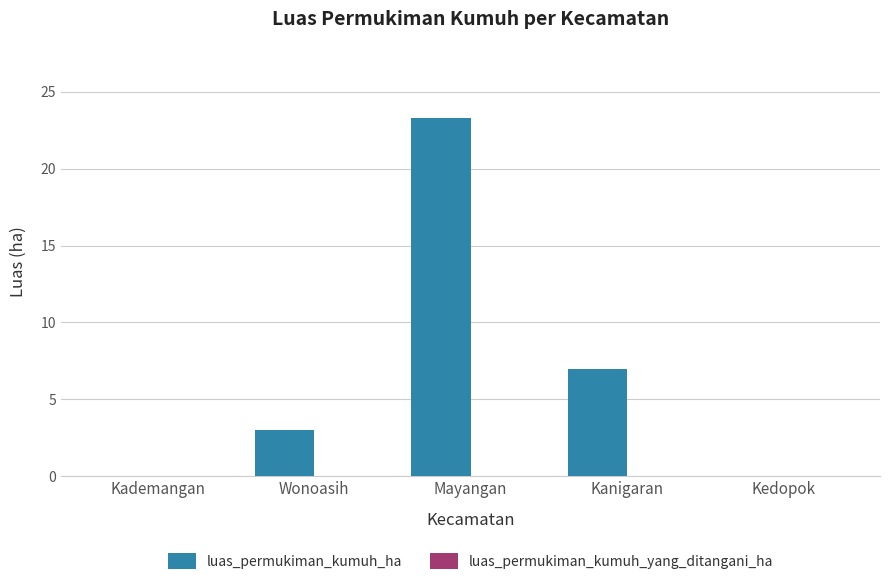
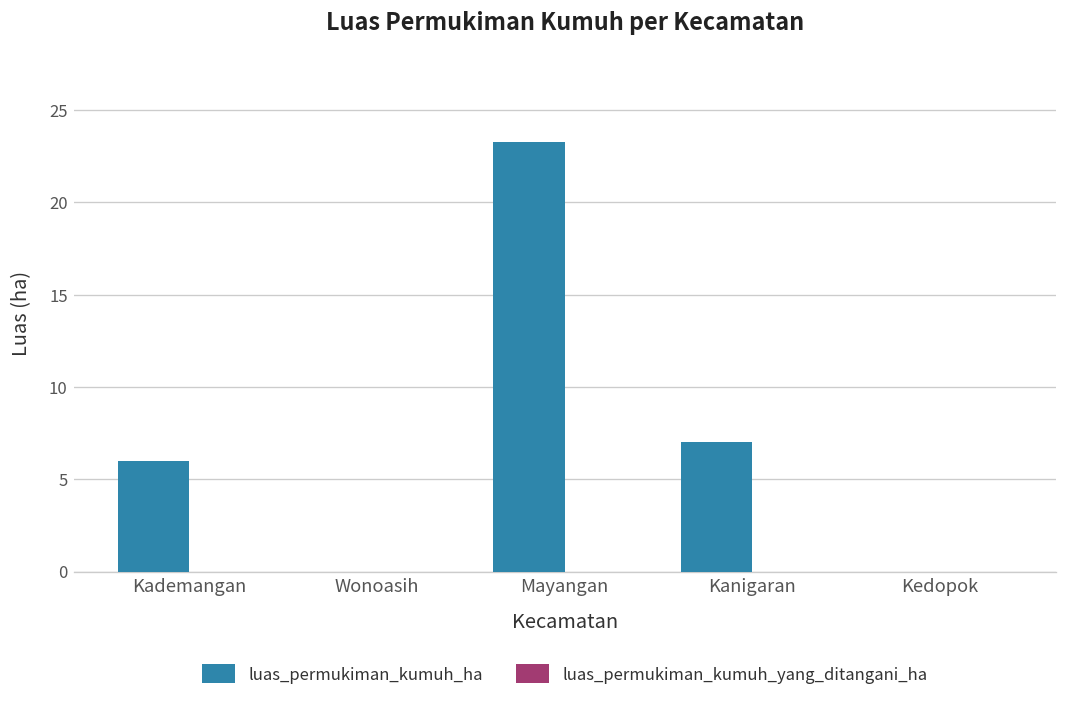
  {
    "luas_permukiman_kumuh_ha": {
-     "Kademangan": 0,
-     "Wonoasih": 3,
+     "Kademangan": 6,
+     "Wonoasih": 0,
      "Mayangan": 23.3,
      "Kanigaran": 7,
      "Kedopok": 0
    },
    "luas_permukiman_kumuh_yang_ditangani_ha": {
      "Kademangan": 0,
      "Wonoasih": 0,
      "Mayangan": 0,
      "Kanigaran": 0,
      "Kedopok": 0
    }
  }
